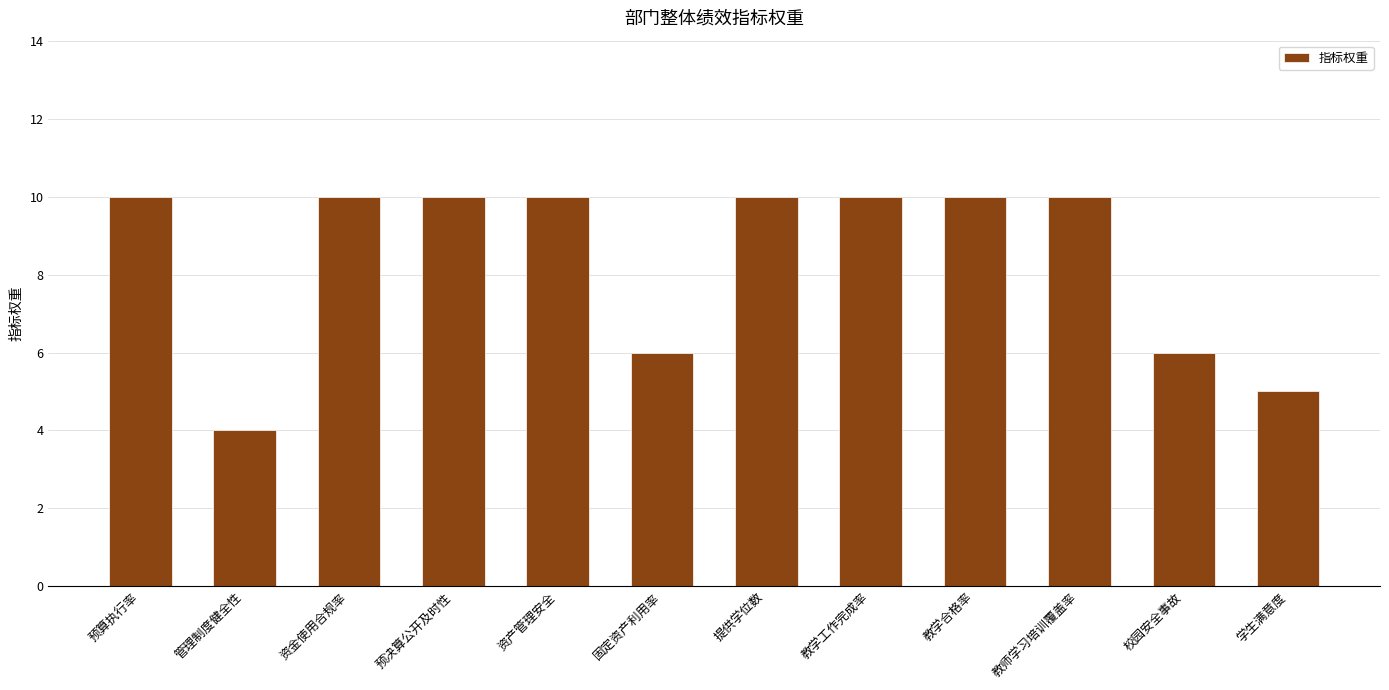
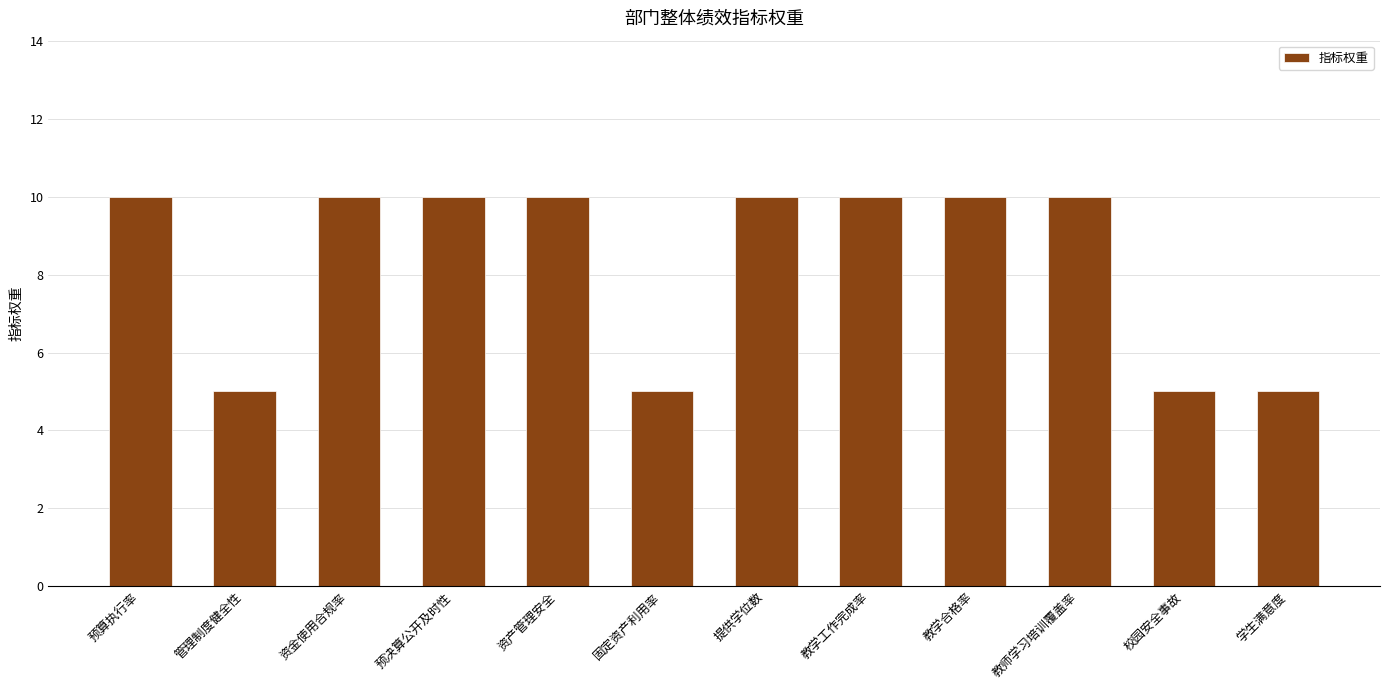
  {
    "预算执行率": 10,
-   "管理制度健全性": 4,
+   "管理制度健全性": 5,
    "资金使用合规率": 10,
    "预决算公开及时性": 10,
    "资产管理安全": 10,
-   "固定资产利用率": 6,
+   "固定资产利用率": 5,
    "提供学位数": 10,
    "教学工作完成率": 10,
    "教学合格率": 10,
    "教师学习培训覆盖率": 10,
-   "校园安全事故": 6,
+   "校园安全事故": 5,
    "学生满意度": 5
  }
